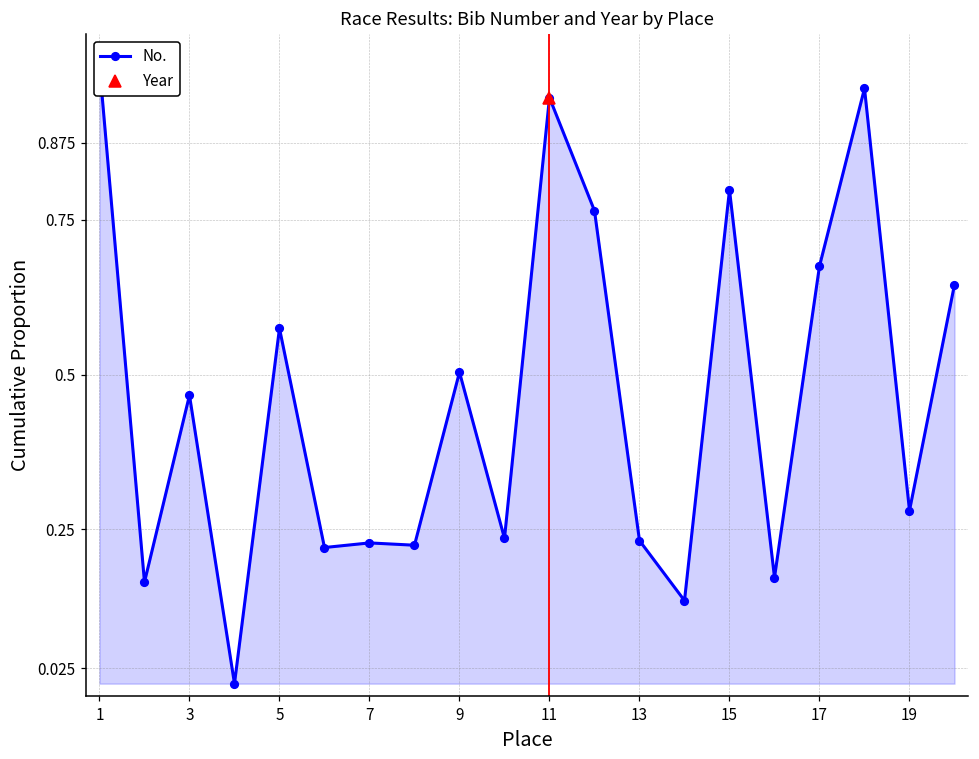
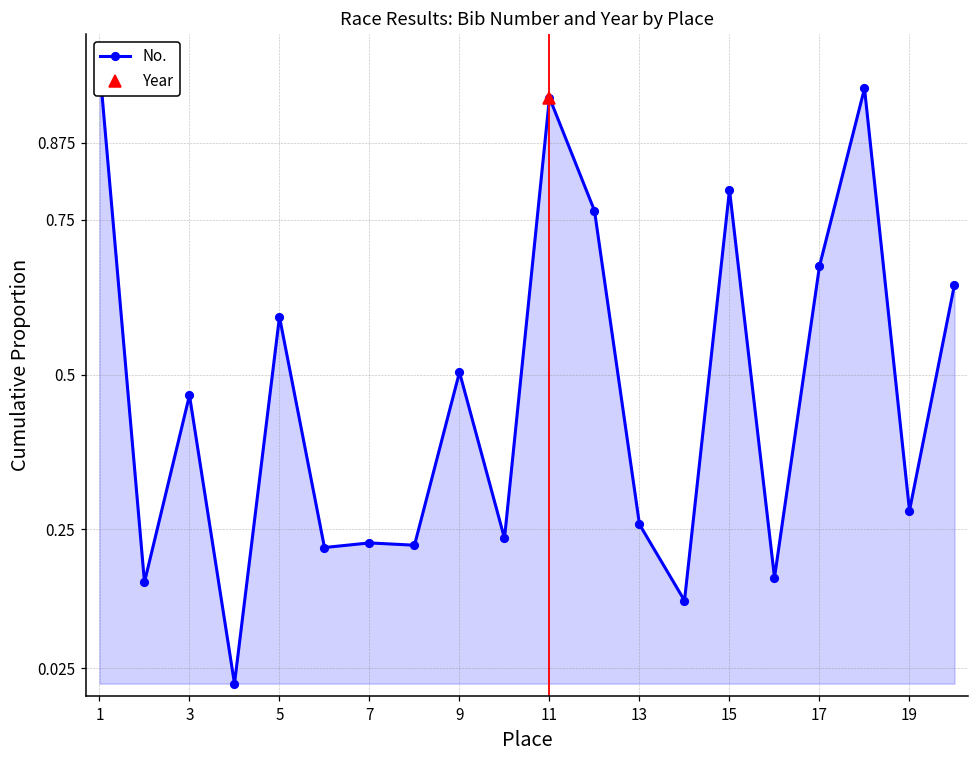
  {
    "No.": {
      "3": 0.47,
-     "5": 0.57,
+     "5": 0.59,
      "7": 0.23,
      "9": 0.50,
-     "13": 0.23,
+     "13": 0.26,
      "15": 0.80,
      "17": 0.68,
      "19": 0.28
    }
  }
